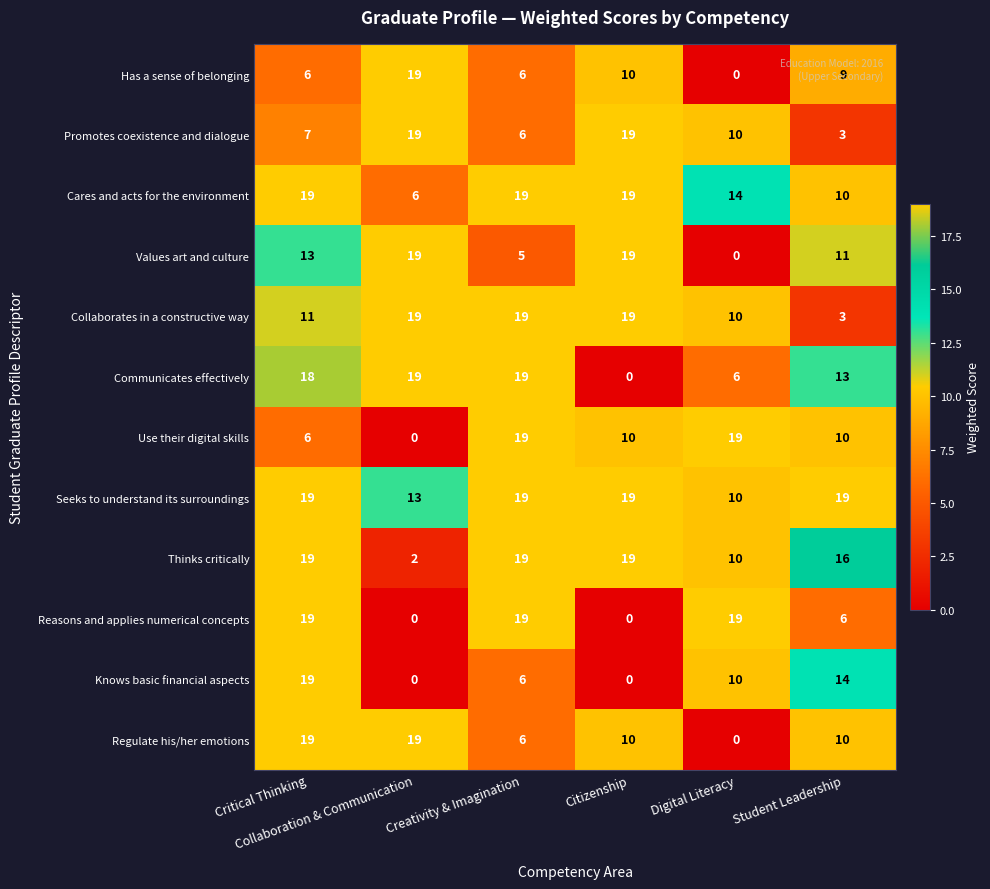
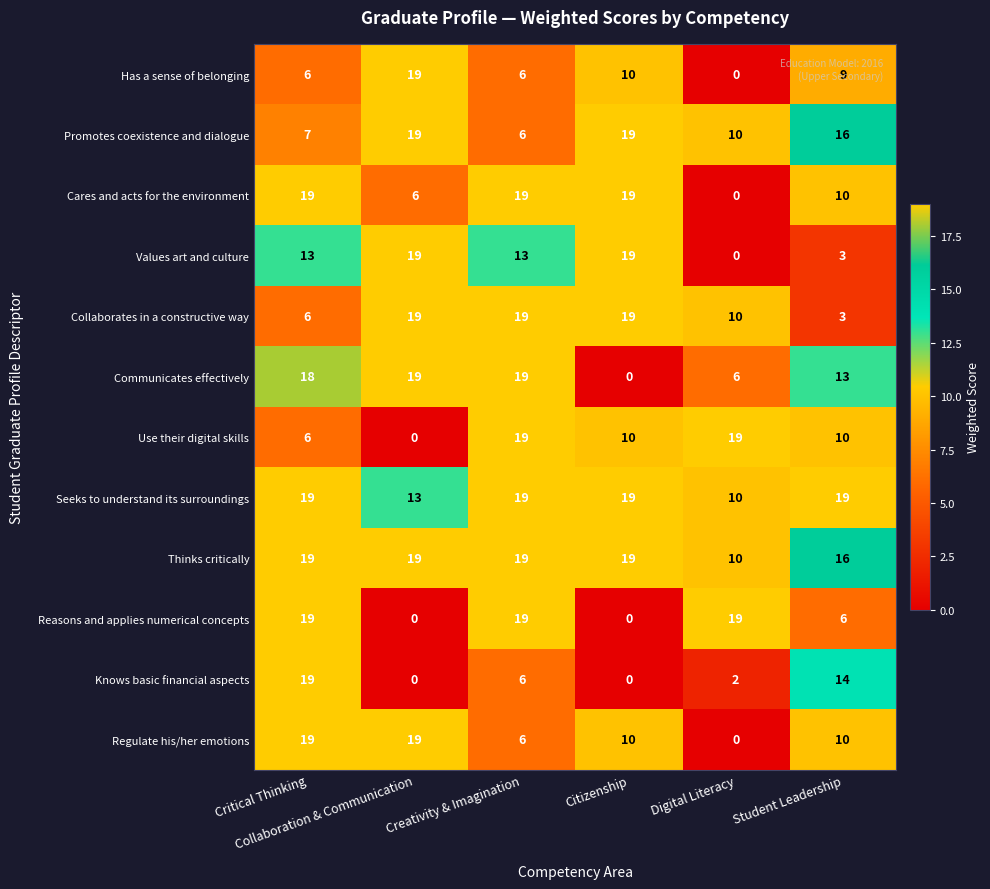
  {
    "Has a sense of belonging": {
      "Critical Thinking": 6,
      "Collaboration & Communication": 19,
      "Creativity & Imagination": 6,
      "Citizenship": 10,
      "Digital Literacy": 0,
      "Student Leadership": 2016
    },
    "Promotes coexistence and dialogue": {
      "Critical Thinking": 7,
      "Collaboration & Communication": 19,
      "Creativity & Imagination": 6,
      "Citizenship": 19,
      "Digital Literacy": 10,
-     "Student Leadership": 3
+     "Student Leadership": 16
    },
    "Cares and acts for the environment": {
      "Critical Thinking": 19,
      "Collaboration & Communication": 6,
      "Creativity & Imagination": 19,
      "Citizenship": 19,
-     "Digital Literacy": 14,
+     "Digital Literacy": 0,
      "Student Leadership": 10
    },
    "Values art and culture": {
      "Critical Thinking": 13,
      "Collaboration & Communication": 19,
-     "Creativity & Imagination": 5,
+     "Creativity & Imagination": 13,
      "Citizenship": 19,
      "Digital Literacy": 0,
-     "Student Leadership": 11
+     "Student Leadership": 3
    },
    "Collaborates in a constructive way": {
-     "Critical Thinking": 11,
+     "Critical Thinking": 6,
      "Collaboration & Communication": 19,
      "Creativity & Imagination": 19,
      "Citizenship": 19,
      "Digital Literacy": 10,
      "Student Leadership": 3
    },
    "Communicates effectively": {
      "Critical Thinking": 18,
      "Collaboration & Communication": 19,
      "Creativity & Imagination": 19,
      "Citizenship": 0,
      "Digital Literacy": 6,
      "Student Leadership": 13
    },
    "Use their digital skills": {
      "Critical Thinking": 6,
      "Collaboration & Communication": 0,
      "Creativity & Imagination": 19,
      "Citizenship": 10,
      "Digital Literacy": 19,
      "Student Leadership": 10
    },
    "Seeks to understand its surroundings": {
      "Critical Thinking": 19,
      "Collaboration & Communication": 13,
      "Creativity & Imagination": 19,
      "Citizenship": 19,
      "Digital Literacy": 10,
      "Student Leadership": 19
    },
    "Thinks critically": {
      "Critical Thinking": 19,
-     "Collaboration & Communication": 2,
+     "Collaboration & Communication": 19,
      "Creativity & Imagination": 19,
      "Citizenship": 19,
      "Digital Literacy": 10,
      "Student Leadership": 16
    },
    "Reasons and applies numerical concepts": {
      "Critical Thinking": 19,
      "Collaboration & Communication": 0,
      "Creativity & Imagination": 19,
      "Citizenship": 0,
      "Digital Literacy": 19,
      "Student Leadership": 6
    },
    "Knows basic financial aspects": {
      "Critical Thinking": 19,
      "Collaboration & Communication": 0,
      "Creativity & Imagination": 6,
      "Citizenship": 0,
-     "Digital Literacy": 10,
+     "Digital Literacy": 2,
      "Student Leadership": 14
    },
    "Regulate his/her emotions": {
      "Critical Thinking": 19,
      "Collaboration & Communication": 19,
      "Creativity & Imagination": 6,
      "Citizenship": 10,
      "Digital Literacy": 0,
      "Student Leadership": 10
    }
  }
